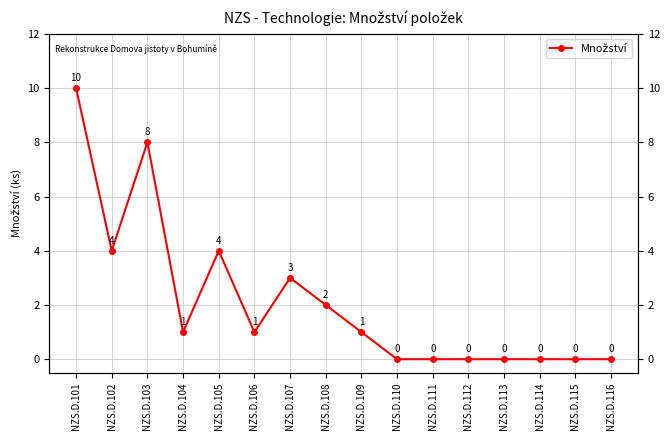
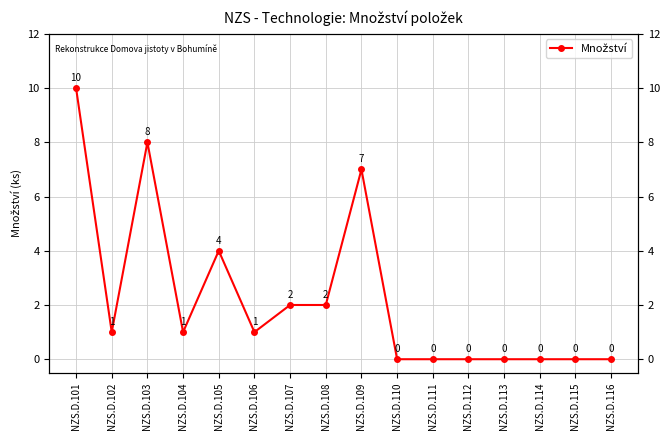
  {
    "NZS.D.101": 10,
-   "NZS.D.102": 4,
+   "NZS.D.102": 1,
    "NZS.D.103": 8,
    "NZS.D.104": 1,
    "NZS.D.105": 4,
    "NZS.D.106": 1,
-   "NZS.D.107": 3,
+   "NZS.D.107": 2,
    "NZS.D.108": 2,
-   "NZS.D.109": 1,
+   "NZS.D.109": 7,
    "NZS.D.110": 0,
    "NZS.D.111": 0,
    "NZS.D.112": 0,
    "NZS.D.113": 0,
    "NZS.D.114": 0,
    "NZS.D.115": 0,
    "NZS.D.116": 0
  }
